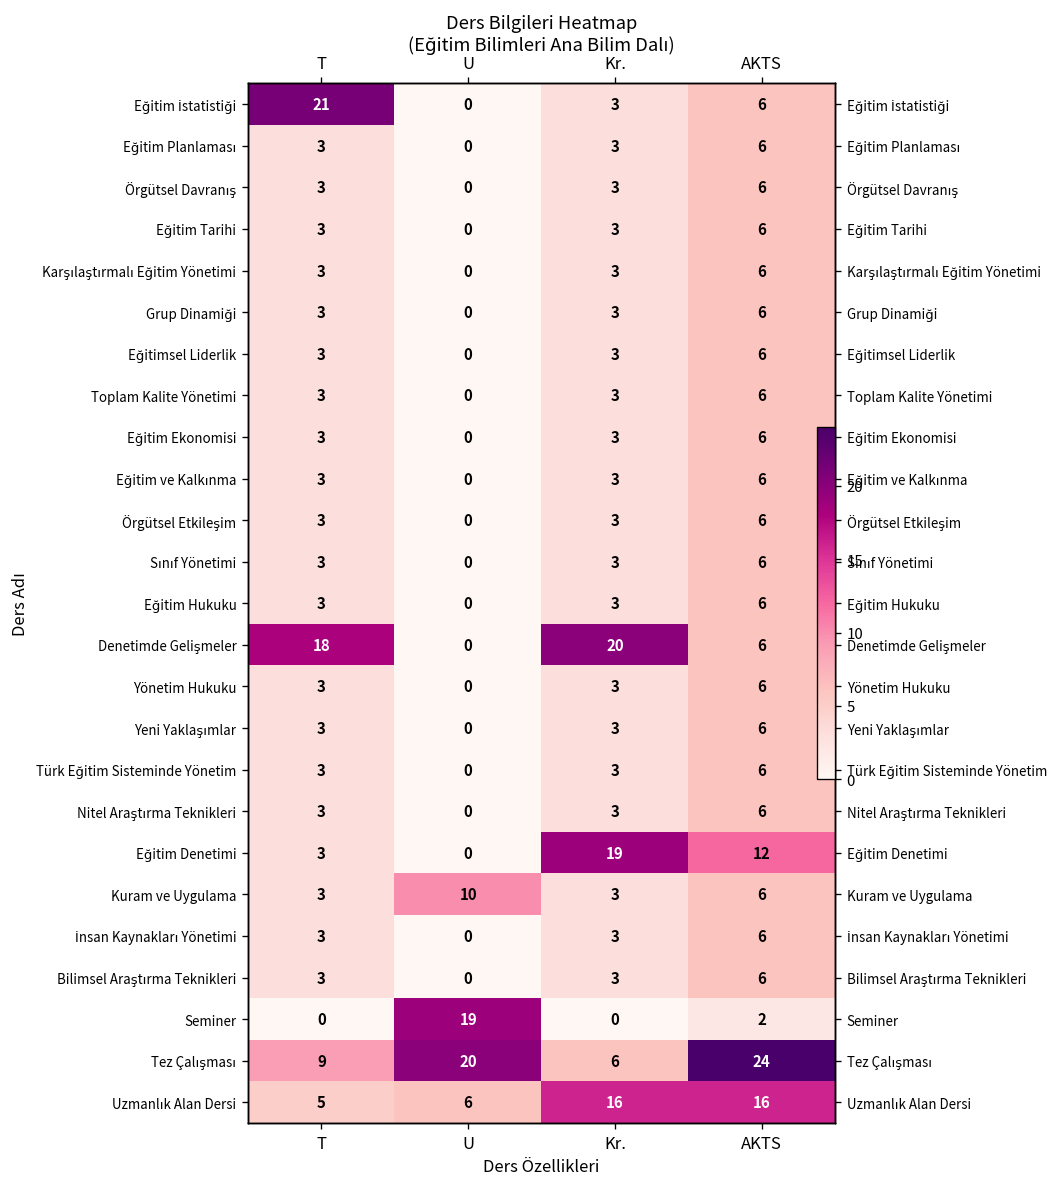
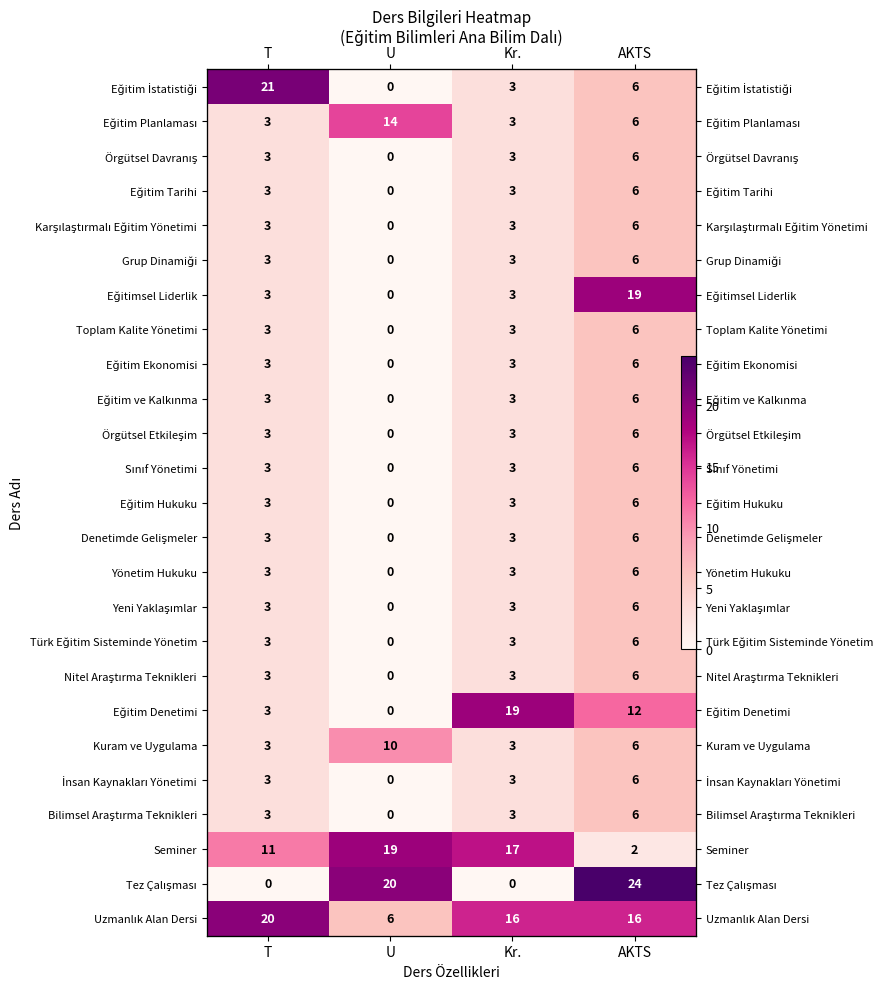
  {
    "Eğitim İstatistiği": {
      "T": 21,
      "U": 0,
      "Kr.": 3,
      "AKTS": 6
    },
    "Eğitim Planlaması": {
      "T": 3,
-     "U": 0,
+     "U": 14,
      "Kr.": 3,
      "AKTS": 6
    },
    "Örgütsel Davranış": {
      "T": 3,
      "U": 0,
      "Kr.": 3,
      "AKTS": 6
    },
    "Eğitim Tarihi": {
      "T": 3,
      "U": 0,
      "Kr.": 3,
      "AKTS": 6
    },
    "Karşılaştırmalı Eğitim Yönetimi": {
      "T": 3,
      "U": 0,
      "Kr.": 3,
      "AKTS": 6
    },
    "Grup Dinamiği": {
      "T": 3,
      "U": 0,
      "Kr.": 3,
      "AKTS": 6
    },
    "Eğitimsel Liderlik": {
      "T": 3,
      "U": 0,
      "Kr.": 3,
-     "AKTS": 6
+     "AKTS": 19
    },
    "Toplam Kalite Yönetimi": {
      "T": 3,
      "U": 0,
      "Kr.": 3,
      "AKTS": 6
    },
    "Eğitim Ekonomisi": {
      "T": 3,
      "U": 0,
      "Kr.": 3,
      "AKTS": 6
    },
    "Eğitim ve Kalkınma": {
      "T": 3,
      "U": 0,
      "Kr.": 3,
      "AKTS": 6
    },
    "Örgütsel Etkileşim": {
      "T": 3,
      "U": 0,
      "Kr.": 3,
      "AKTS": 6
    },
    "Sınıf Yönetimi": {
      "T": 3,
      "U": 0,
      "Kr.": 3,
      "AKTS": 6
    },
    "Eğitim Hukuku": {
      "T": 3,
      "U": 0,
      "Kr.": 3,
      "AKTS": 6
    },
    "Denetimde Gelişmeler": {
-     "T": 18,
+     "T": 3,
      "U": 0,
-     "Kr.": 20,
+     "Kr.": 3,
      "AKTS": 6
    },
    "Yönetim Hukuku": {
      "T": 3,
      "U": 0,
      "Kr.": 3,
      "AKTS": 6
    },
    "Yeni Yaklaşımlar": {
      "T": 3,
      "U": 0,
      "Kr.": 3,
      "AKTS": 6
    },
    "Türk Eğitim Sisteminde Yönetim": {
      "T": 3,
      "U": 0,
      "Kr.": 3,
      "AKTS": 6
    },
    "Nitel Araştırma Teknikleri": {
      "T": 3,
      "U": 0,
      "Kr.": 3,
      "AKTS": 6
    },
    "Eğitim Denetimi": {
      "T": 3,
      "U": 0,
      "Kr.": 19,
      "AKTS": 12
    },
    "Kuram ve Uygulama": {
      "T": 3,
      "U": 10,
      "Kr.": 3,
      "AKTS": 6
    },
    "İnsan Kaynakları Yönetimi": {
      "T": 3,
      "U": 0,
      "Kr.": 3,
      "AKTS": 6
    },
    "Bilimsel Araştırma Teknikleri": {
      "T": 3,
      "U": 0,
      "Kr.": 3,
      "AKTS": 6
    },
    "Seminer": {
-     "T": 0,
+     "T": 11,
      "U": 19,
-     "Kr.": 0,
+     "Kr.": 17,
      "AKTS": 2
    },
    "Tez Çalışması": {
-     "T": 9,
+     "T": 0,
      "U": 20,
-     "Kr.": 6,
+     "Kr.": 0,
      "AKTS": 24
    },
    "Uzmanlık Alan Dersi": {
-     "T": 5,
+     "T": 20,
      "U": 6,
      "Kr.": 16,
      "AKTS": 16
    }
  }
